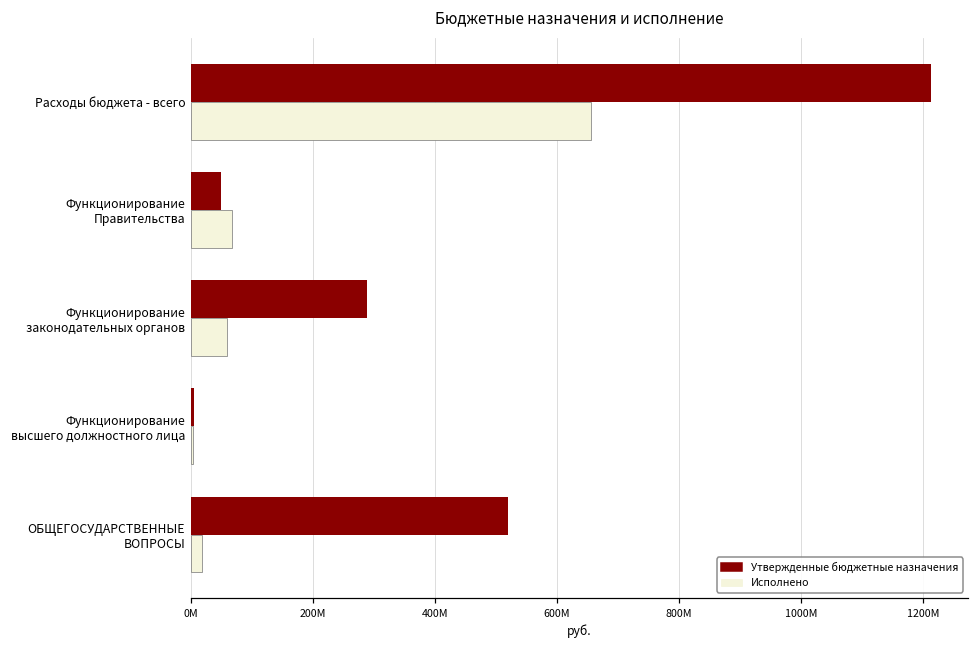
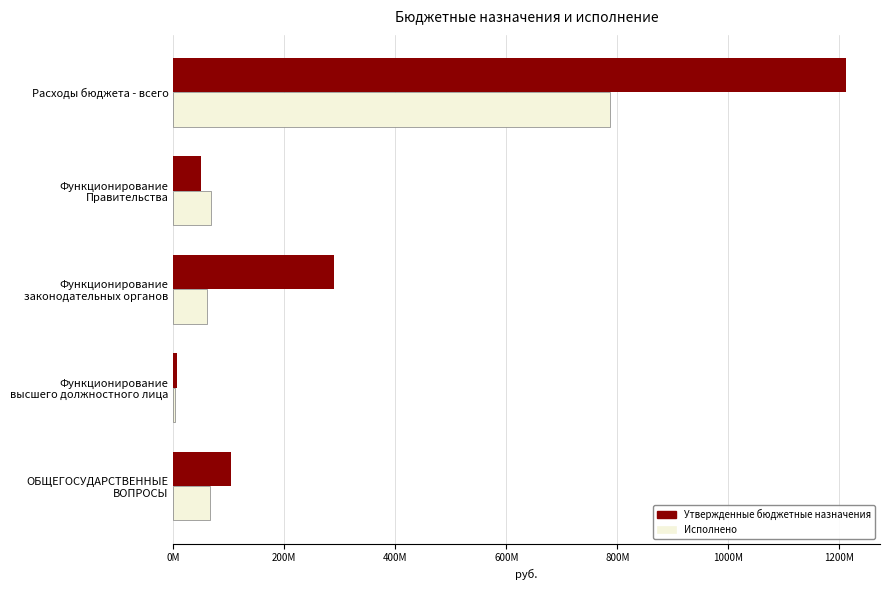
  {
    "Утвержденные бюджетные назначения": {
      "Расходы бюджета - всего": 1210000000,
      "Функционирование Правительства": 50000000,
      "Функционирование законодательных органов": 290000000,
      "Функционирование высшего должностного лица": 10000000,
-     "ОБЩЕГОСУДАРСТВЕННЫЕ ВОПРОСЫ": 520000000
+     "ОБЩЕГОСУДАРСТВЕННЫЕ ВОПРОСЫ": 100000000
    },
    "Исполнено": {
-     "Расходы бюджета - всего": 660000000,
+     "Расходы бюджета - всего": 790000000,
      "Функционирование Правительства": 70000000,
      "Функционирование законодательных органов": 60000000,
-     "ОБЩЕГОСУДАРСТВЕННЫЕ ВОПРОСЫ": 20000000
+     "ОБЩЕГОСУДАРСТВЕННЫЕ ВОПРОСЫ": 70000000
    }
  }
